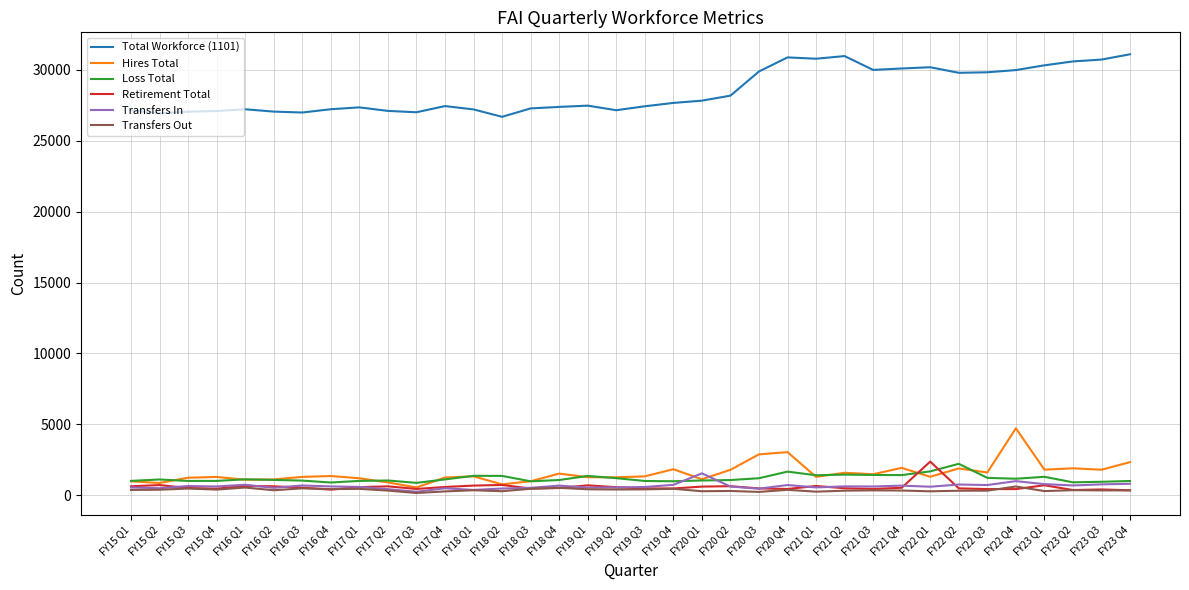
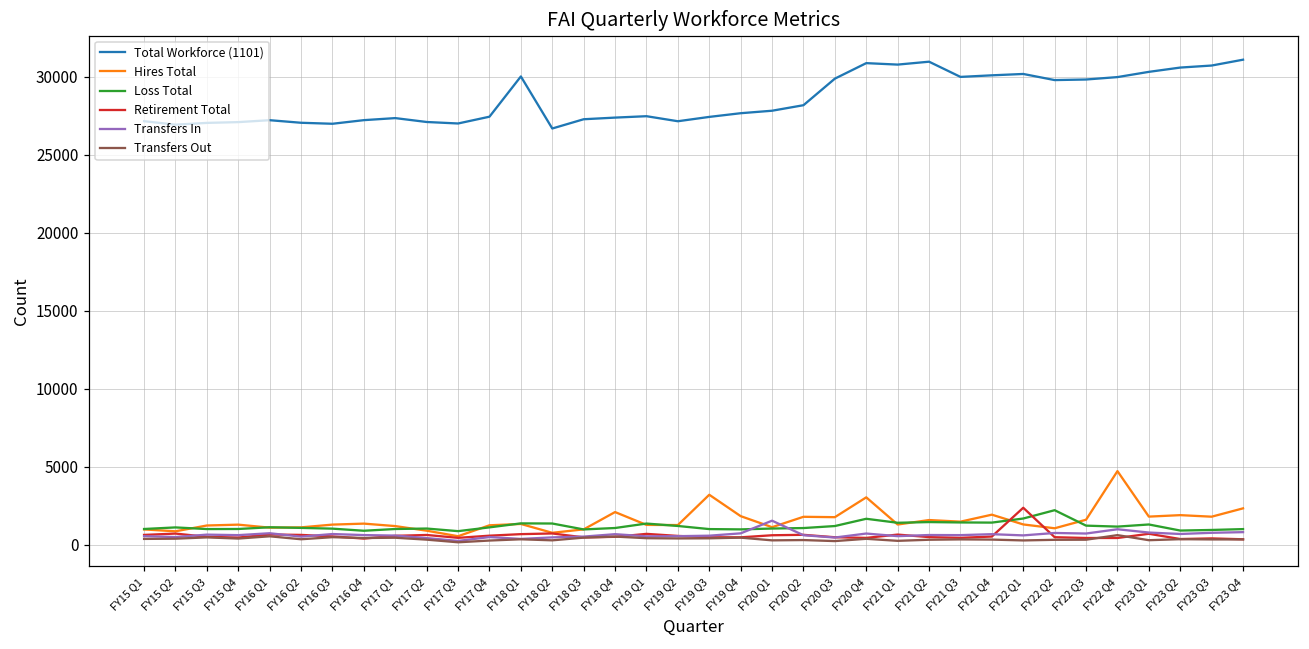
  {
    "Total Workforce (1101)": {
      "FY16 Q1": 27200,
      "FY16 Q2": 27000,
      "FY16 Q3": 27000,
      "FY16 Q4": 27200,
      "FY17 Q1": 27300,
      "FY17 Q2": 27100,
      "FY17 Q3": 27000,
      "FY17 Q4": 27400,
-     "FY18 Q1": 27200,
+     "FY18 Q1": 30000,
      "FY18 Q2": 26700,
      "FY18 Q3": 27300,
      "FY18 Q4": 27400,
      "FY19 Q1": 27500,
      "FY19 Q2": 27100,
      "FY19 Q3": 27400,
      "FY19 Q4": 27700,
      "FY20 Q1": 27800,
      "FY20 Q2": 28200,
      "FY20 Q3": 29900,
      "FY20 Q4": 30900,
      "FY21 Q1": 30800,
      "FY21 Q2": 31000,
      "FY21 Q3": 30000,
      "FY21 Q4": 30100,
      "FY22 Q1": 30200,
      "FY22 Q2": 29800,
      "FY22 Q3": 29800,
      "FY22 Q4": 30000,
      "FY23 Q1": 30300,
      "FY23 Q2": 30600,
      "FY23 Q3": 30700,
      "FY23 Q4": 31100
    },
    "Hires Total": {
      "FY15 Q3": 1200,
      "FY15 Q4": 1300,
      "FY16 Q3": 1300,
      "FY16 Q4": 1400,
      "FY17 Q1": 1200,
-     "FY18 Q4": 1500,
-     "FY19 Q3": 1300,
+     "FY18 Q4": 2100,
+     "FY19 Q3": 3200,
      "FY19 Q4": 1800,
      "FY20 Q2": 1800,
-     "FY20 Q3": 2900,
+     "FY20 Q3": 1800,
      "FY20 Q4": 3100,
      "FY21 Q4": 1900,
      "FY22 Q1": 1300,
-     "FY22 Q2": 1900,
+     "FY22 Q2": 1100,
      "FY22 Q3": 1600,
      "FY22 Q4": 4700,
      "FY23 Q1": 1800,
      "FY23 Q2": 1900,
      "FY23 Q3": 1800,
      "FY23 Q4": 2300
    },
    "Loss Total": {
      "FY15 Q2": 1100,
      "FY15 Q3": 1000,
      "FY15 Q4": 1000,
      "FY16 Q3": 1000,
      "FY16 Q4": 900,
      "FY17 Q1": 1000,
      "FY17 Q3": 900,
      "FY18 Q2": 1400,
      "FY18 Q4": 1100,
      "FY19 Q3": 1000,
      "FY19 Q4": 1000,
      "FY20 Q2": 1100,
      "FY20 Q3": 1200,
      "FY20 Q4": 1700,
      "FY21 Q4": 1400,
      "FY22 Q1": 1700,
      "FY22 Q2": 2200,
      "FY22 Q3": 1200,
      "FY23 Q1": 1300,
      "FY23 Q2": 900,
      "FY23 Q3": 1000,
      "FY23 Q4": 1000
    },
    "Retirement Total": {
      "FY17 Q2": 600,
      "FY18 Q1": 700,
      "FY20 Q1": 600,
      "FY22 Q1": 2400,
      "FY22 Q4": 400
    },
    "Transfers In": {
      "FY16 Q4": 600,
      "FY18 Q2": 500,
      "FY19 Q4": 700,
      "FY20 Q1": 1600,
      "FY20 Q4": 700,
      "FY22 Q1": 600,
      "FY22 Q2": 800,
      "FY22 Q3": 700,
      "FY23 Q2": 700,
      "FY23 Q3": 800,
      "FY23 Q4": 800
    },
    "Transfers Out": {
      "FY17 Q4": 300,
      "FY18 Q2": 300,
      "FY20 Q1": 300,
      "FY20 Q2": 300,
      "FY20 Q3": 200,
      "FY21 Q1": 300,
      "FY21 Q4": 300,
      "FY22 Q1": 300,
      "FY22 Q4": 600,
      "FY23 Q1": 300
    }
  }
